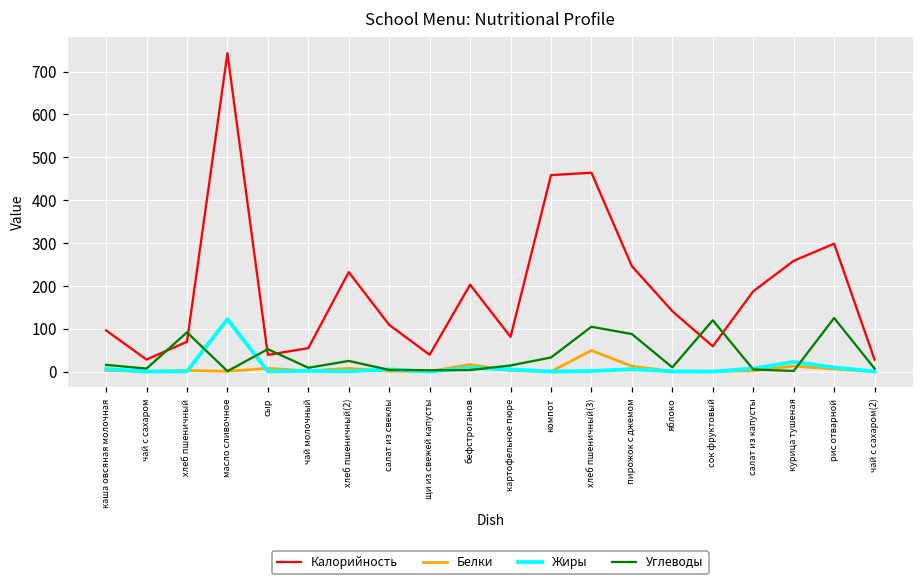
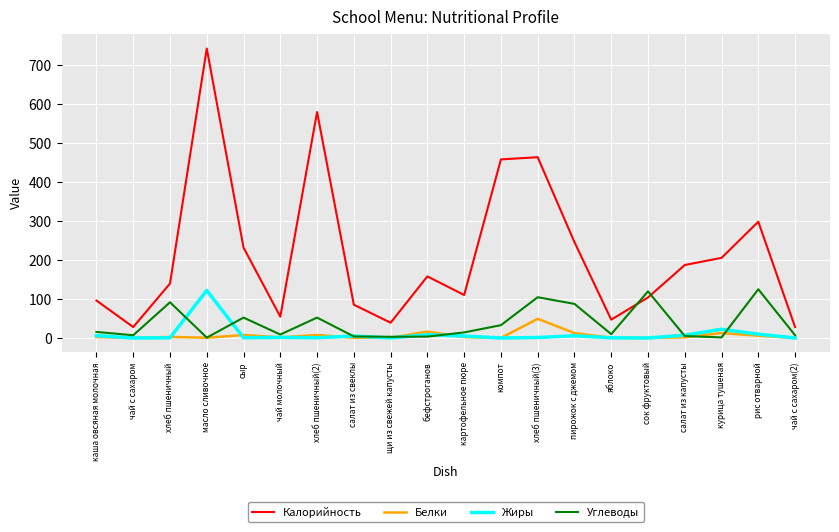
  {
    "Калорийность": {
      "каша овсяная молочная": 100,
      "чай с сахаром": 30,
-     "хлеб пшеничный": 70,
+     "хлеб пшеничный": 140,
      "масло сливочное": 740,
-     "сыр": 40,
+     "сыр": 230,
      "чай молочный": 50,
-     "хлеб пшеничный(2)": 230,
-     "салат из свеклы": 110,
+     "хлеб пшеничный(2)": 580,
+     "салат из свеклы": 90,
      "щи из свежей капусты": 40,
-     "бефстроганов": 200,
-     "картофельное пюре": 80,
+     "бефстроганов": 160,
+     "картофельное пюре": 110,
      "компот": 460,
      "хлеб пшеничный(3)": 460,
      "пирожок с джемом": 250,
-     "яблоко": 140,
-     "сок фруктовый": 60,
+     "яблоко": 50,
+     "сок фруктовый": 100,
      "салат из капусты": 190,
-     "курица тушеная": 260,
+     "курица тушеная": 210,
      "рис отварной": 300,
      "чай с сахаром(2)": 30
    },
    "Белки": {
      "сыр": 10,
      "хлеб пшеничный(2)": 10,
      "бефстроганов": 20,
      "хлеб пшеничный(3)": 50,
      "пирожок с джемом": 10,
      "курица тушеная": 10
    },
    "Жиры": {
      "масло сливочное": 120,
      "сыр": 0,
      "хлеб пшеничный(2)": 0,
      "хлеб пшеничный(3)": 0,
      "пирожок с джемом": 10,
      "курица тушеная": 20
    },
    "Углеводы": {
      "каша овсяная молочная": 20,
      "чай с сахаром": 10,
      "хлеб пшеничный": 90,
      "сыр": 50,
      "чай молочный": 10,
-     "хлеб пшеничный(2)": 20,
+     "хлеб пшеничный(2)": 50,
      "картофельное пюре": 10,
      "компот": 30,
      "хлеб пшеничный(3)": 100,
      "пирожок с джемом": 90,
      "яблоко": 10,
      "сок фруктовый": 120,
      "курица тушеная": 0,
      "рис отварной": 130,
      "чай с сахаром(2)": 10
    }
  }
